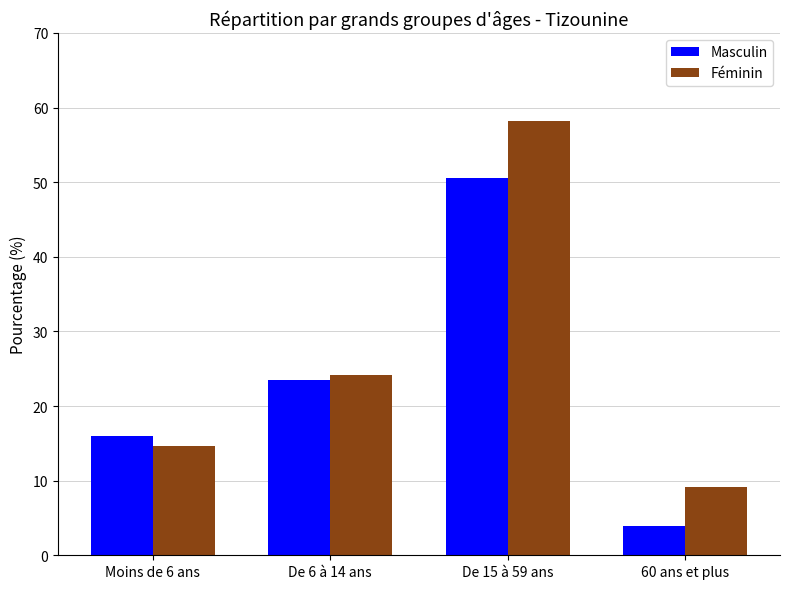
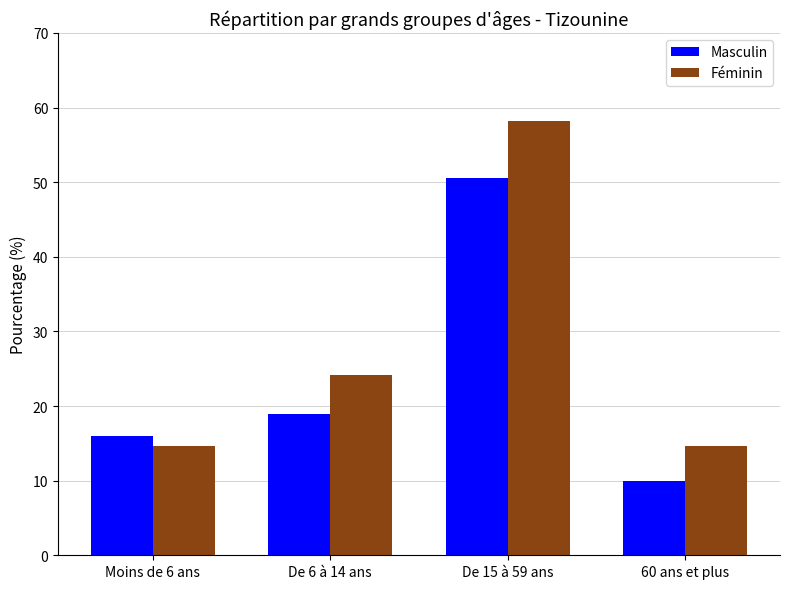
  {
    "Masculin": {
      "Moins de 6 ans": 16,
-     "De 6 à 14 ans": 24,
+     "De 6 à 14 ans": 19,
      "De 15 à 59 ans": 51,
-     "60 ans et plus": 4
+     "60 ans et plus": 10
    },
    "Féminin": {
      "Moins de 6 ans": 15,
      "De 6 à 14 ans": 24,
      "De 15 à 59 ans": 58,
-     "60 ans et plus": 9
+     "60 ans et plus": 15
    }
  }
